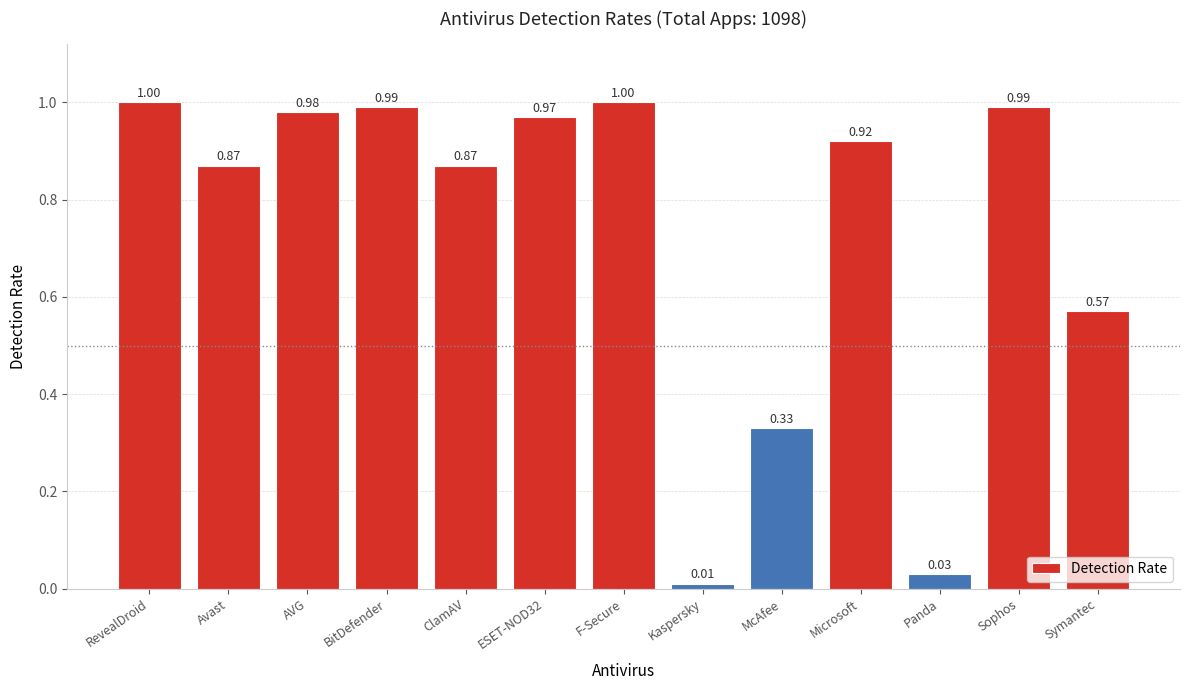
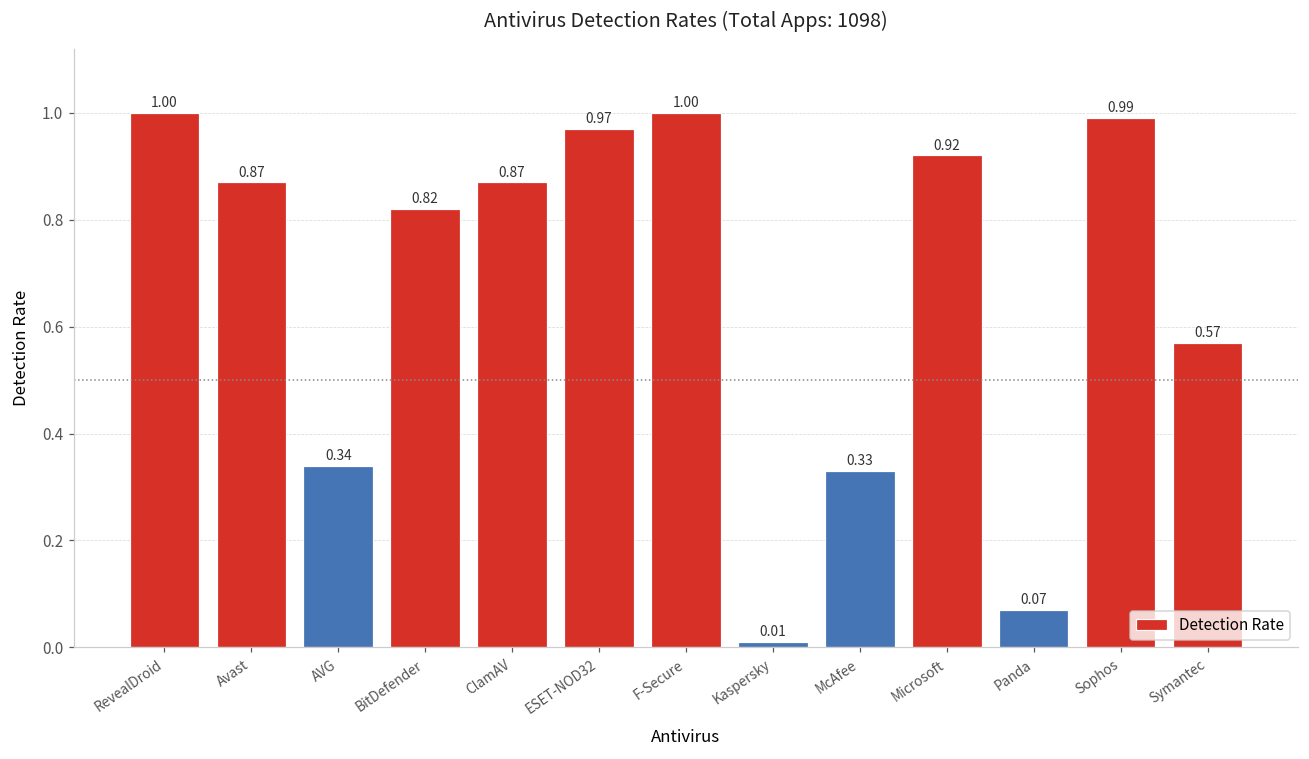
  {
    "RevealDroid": 1.00,
    "Avast": 0.87,
-   "AVG": 0.98,
-   "BitDefender": 0.99,
+   "AVG": 0.34,
+   "BitDefender": 0.82,
    "ClamAV": 0.87,
    "ESET-NOD32": 0.97,
    "F-Secure": 1.00,
    "Kaspersky": 0.01,
    "McAfee": 0.33,
    "Microsoft": 0.92,
-   "Panda": 0.03,
+   "Panda": 0.07,
    "Sophos": 0.99,
    "Symantec": 0.57
  }
